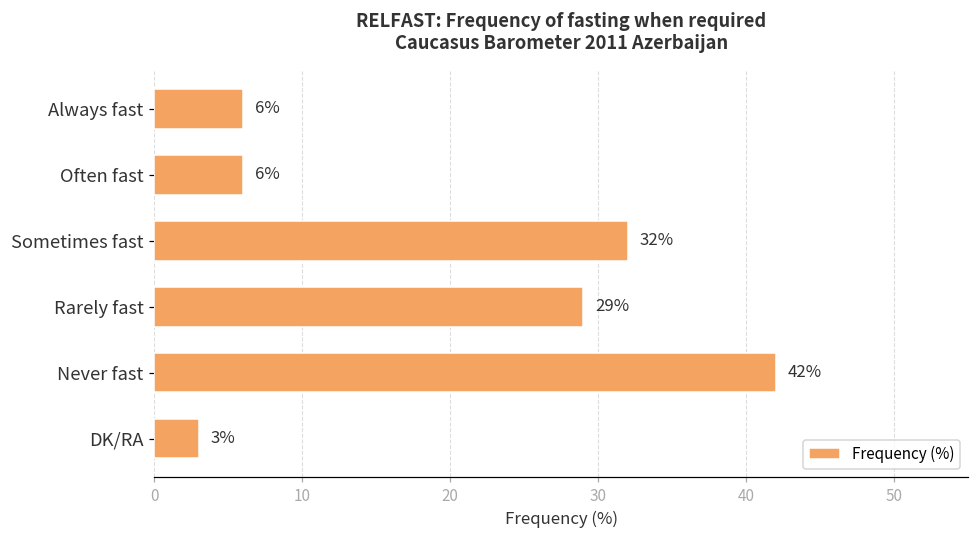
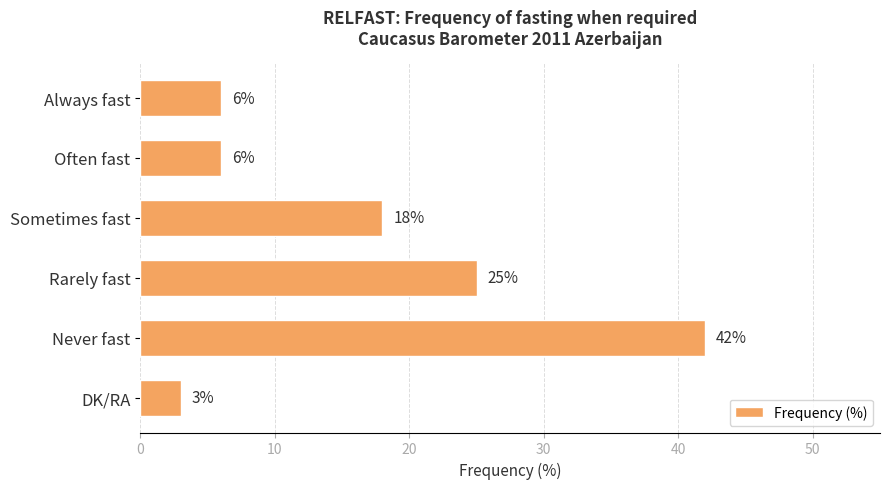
  {
    "Always fast": "6%",
    "Often fast": "6%",
-   "Sometimes fast": "32%",
-   "Rarely fast": "29%",
+   "Sometimes fast": "18%",
+   "Rarely fast": "25%",
    "Never fast": "42%",
    "DK/RA": "3%"
  }
